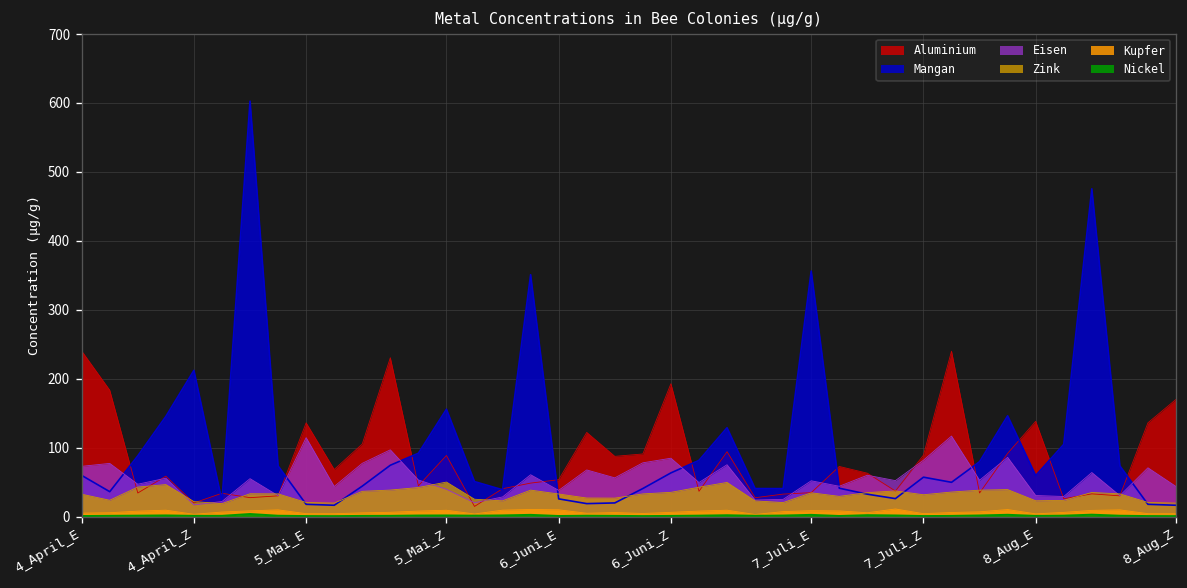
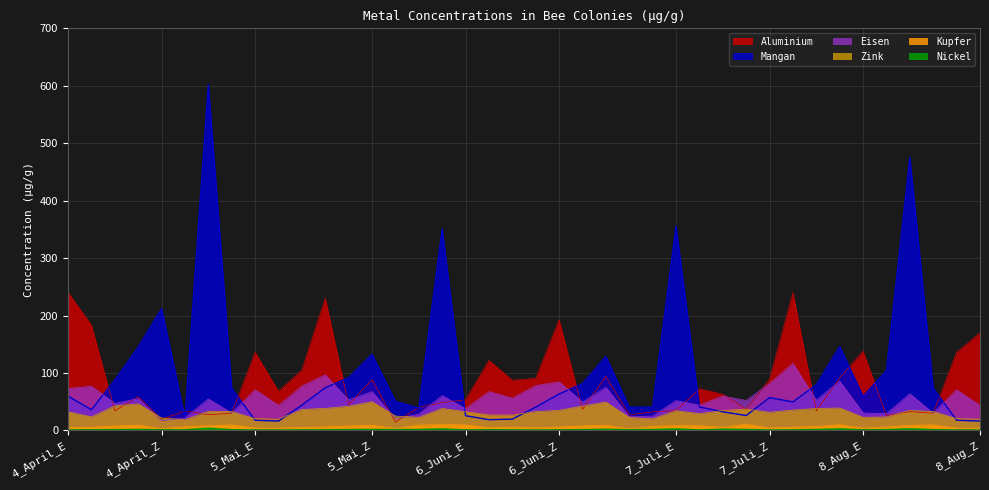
  {
    "Aluminium": {
      "4_April_E": 240,
      "5_Mai_E": 140,
      "5_Mai_Z": 90,
      "6_Juni_E": 50,
      "6_Juni_Z": 190,
      "7_Juli_Z": 90,
      "8_Aug_E": 140,
      "8_Aug_Z": 170
    },
    "Mangan": {
      "4_April_E": 60,
      "4_April_Z": 210,
-     "5_Mai_Z": 160,
+     "5_Mai_Z": 130,
      "6_Juni_E": 30,
      "6_Juni_Z": 60,
      "7_Juli_E": 360,
      "7_Juli_Z": 60,
      "8_Aug_E": 60
    },
    "Eisen": {
      "4_April_E": 70,
-     "5_Mai_E": 110,
-     "5_Mai_Z": 40,
+     "5_Mai_E": 70,
+     "5_Mai_Z": 70,
      "6_Juni_E": 40,
      "6_Juni_Z": 80,
      "7_Juli_E": 50,
      "7_Juli_Z": 80,
      "8_Aug_E": 30,
      "8_Aug_Z": 40
    },
    "Nickel": {
      "5_Mai_Z": 0,
      "6_Juni_E": 0,
      "6_Juni_Z": 0,
      "7_Juli_E": 0
    }
  }
